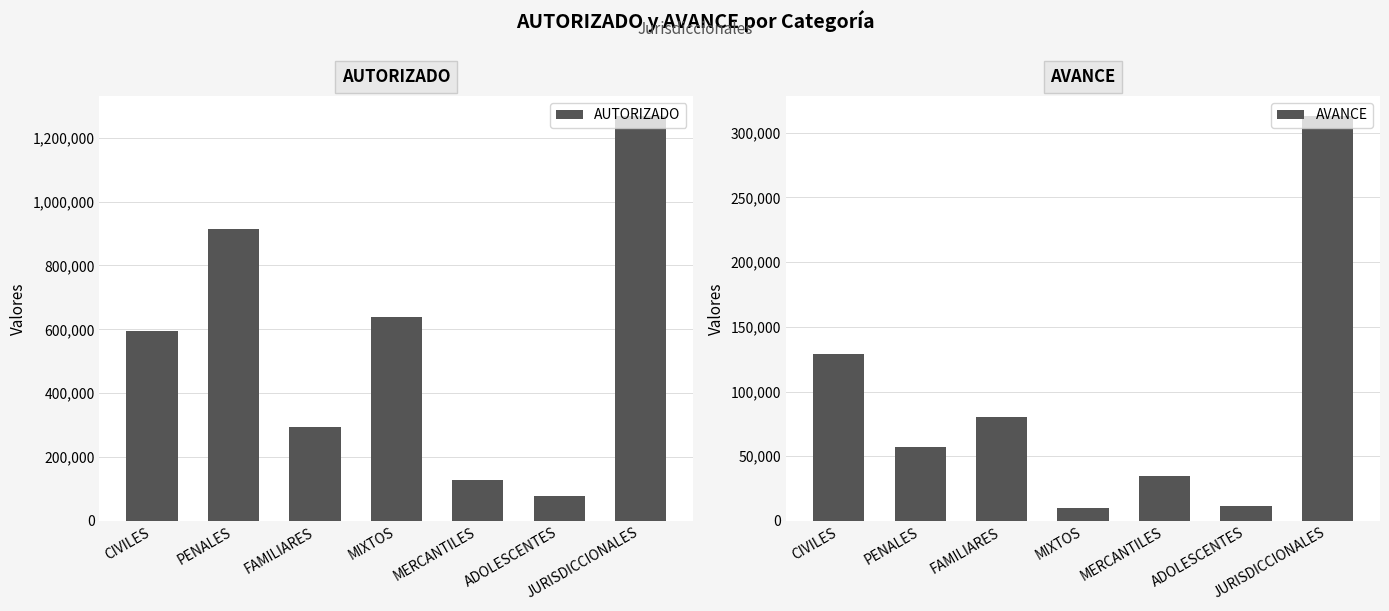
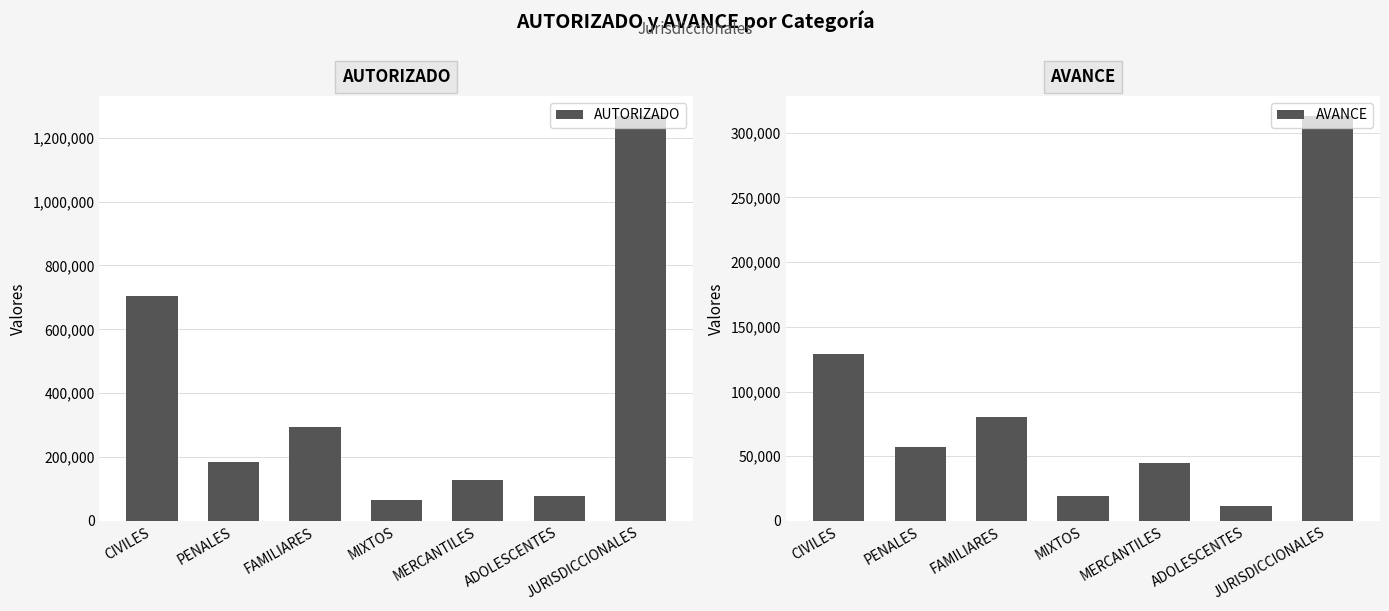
  {
    "AUTORIZADO": {
-     "CIVILES": "590,000",
-     "PENALES": "910,000",
+     "CIVILES": "700,000",
+     "PENALES": "180,000",
      "FAMILIARES": "300,000",
-     "MIXTOS": "640,000",
+     "MIXTOS": "70,000",
      "MERCANTILES": "130,000",
      "ADOLESCENTES": "80,000"
    },
    "AVANCE": {
      "CIVILES": "129,000",
      "PENALES": "57,000",
      "FAMILIARES": "80,000",
-     "MIXTOS": "10,000",
-     "MERCANTILES": "35,000",
+     "MIXTOS": "19,000",
+     "MERCANTILES": "44,000",
      "ADOLESCENTES": "12,000"
    }
  }
